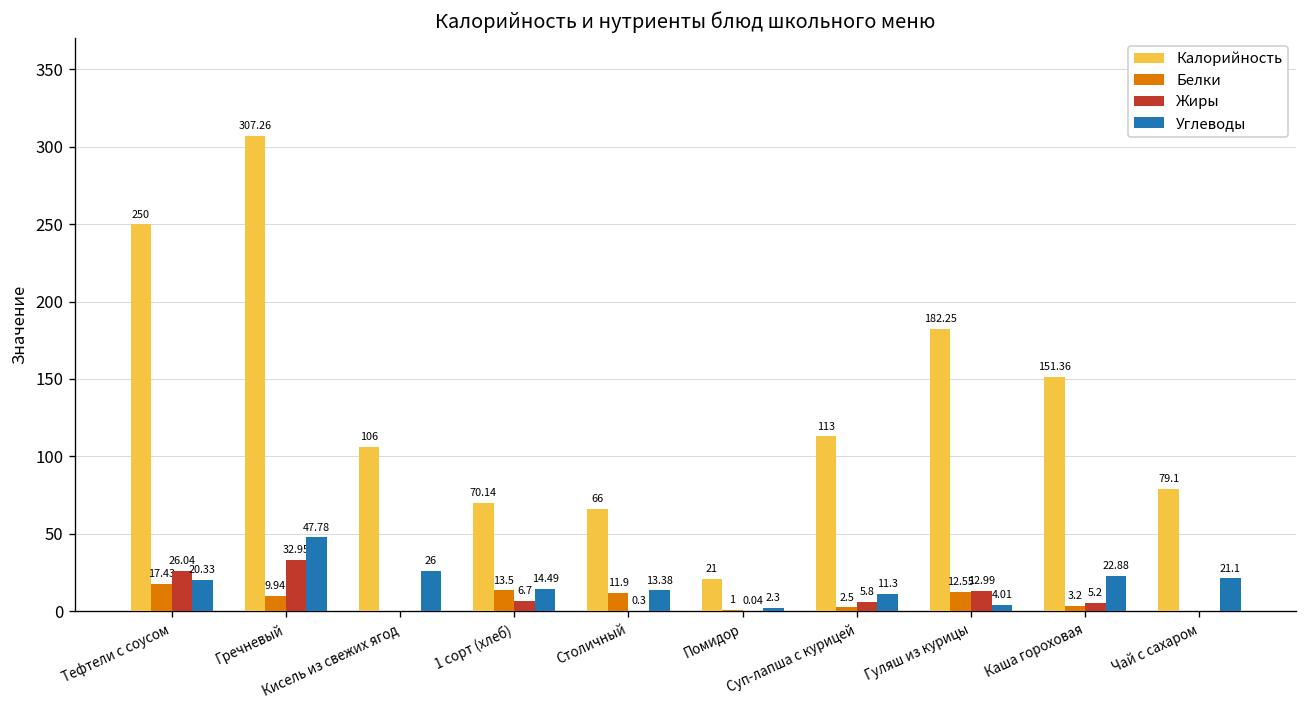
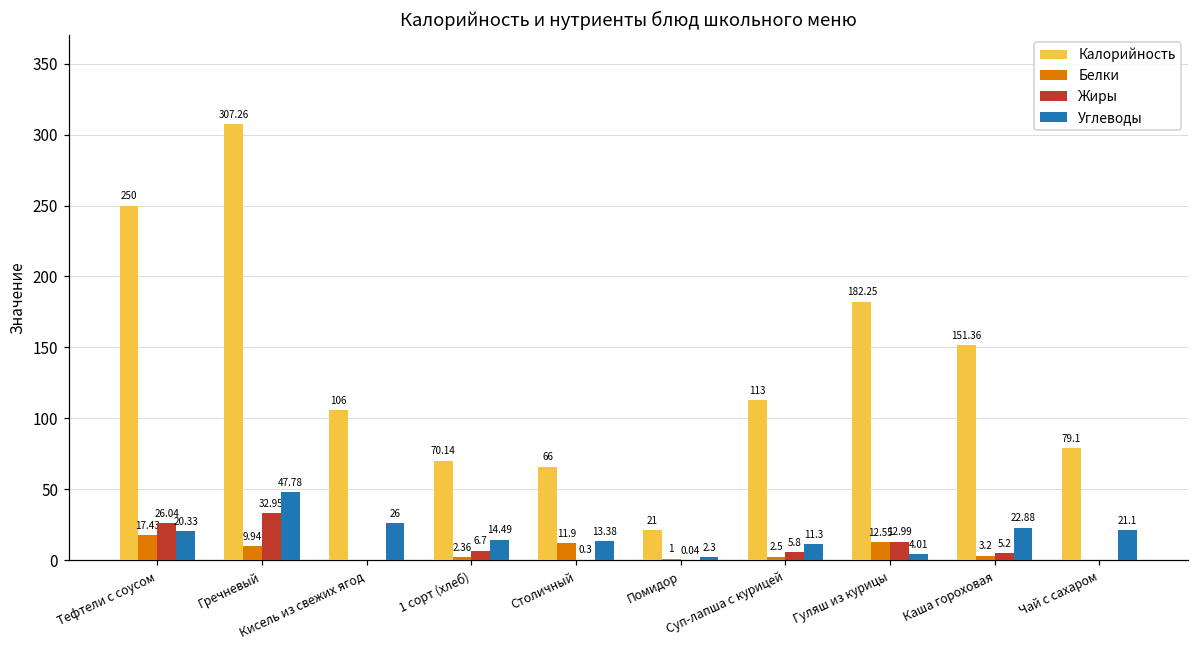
  {
    "Калорийность": {
      "Тефтели с соусом": 250,
      "Гречневый": 307.26,
      "Кисель из свежих ягод": 106,
      "1 сорт (хлеб)": 70.14,
      "Столичный": 66,
      "Помидор": 21,
      "Суп-лапша с курицей": 113,
      "Гуляш из курицы": 182.25,
      "Каша гороховая": 151.36,
      "Чай с сахаром": 79.1
    },
    "Белки": {
      "Тефтели с соусом": 17.43,
      "Гречневый": 9.94,
-     "1 сорт (хлеб)": 13.5,
+     "1 сорт (хлеб)": 2.36,
      "Столичный": 11.9,
      "Помидор": 1,
      "Суп-лапша с курицей": 2.5,
      "Каша гороховая": 3.2
    },
    "Жиры": {
      "Тефтели с соусом": 26.04,
      "Гречневый": 32.95,
      "1 сорт (хлеб)": 6.7,
      "Столичный": 0.3,
      "Помидор": 0.04,
      "Суп-лапша с курицей": 5.8,
      "Каша гороховая": 5.2
    },
    "Углеводы": {
      "Тефтели с соусом": 20.33,
      "Гречневый": 47.78,
      "Кисель из свежих ягод": 26,
      "1 сорт (хлеб)": 14.49,
      "Столичный": 13.38,
      "Помидор": 2.3,
      "Суп-лапша с курицей": 11.3,
      "Гуляш из курицы": 4.01,
      "Каша гороховая": 22.88,
      "Чай с сахаром": 21.1
    }
  }
